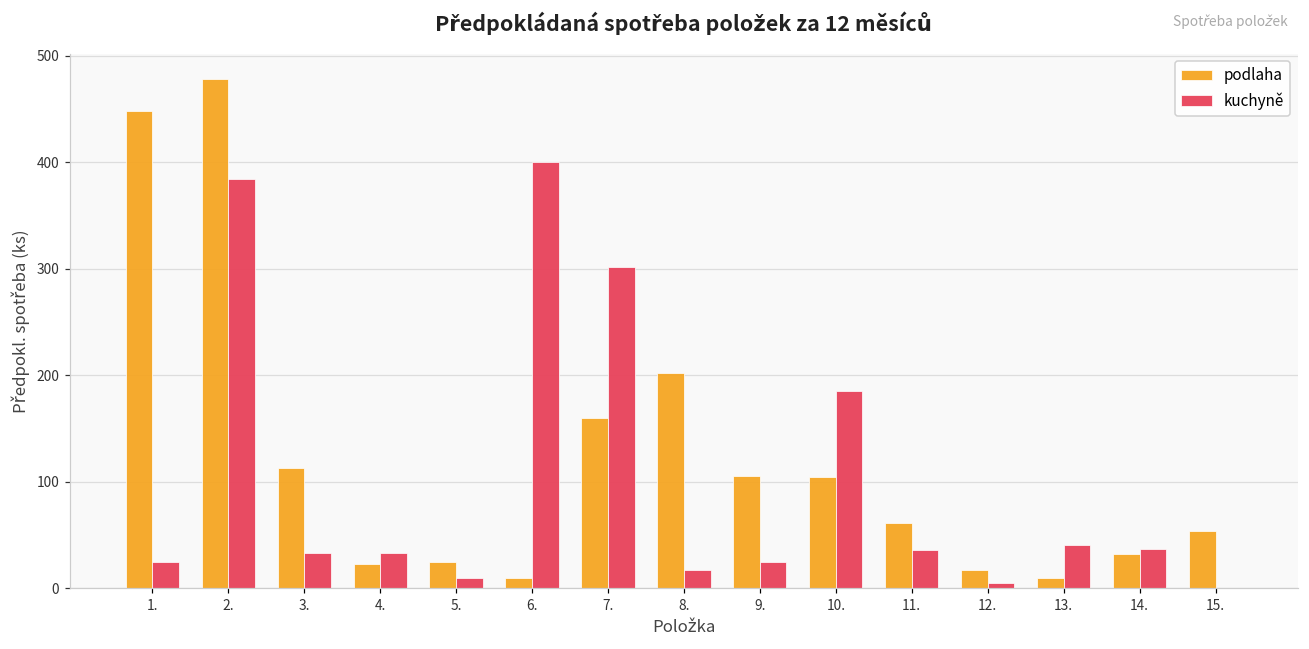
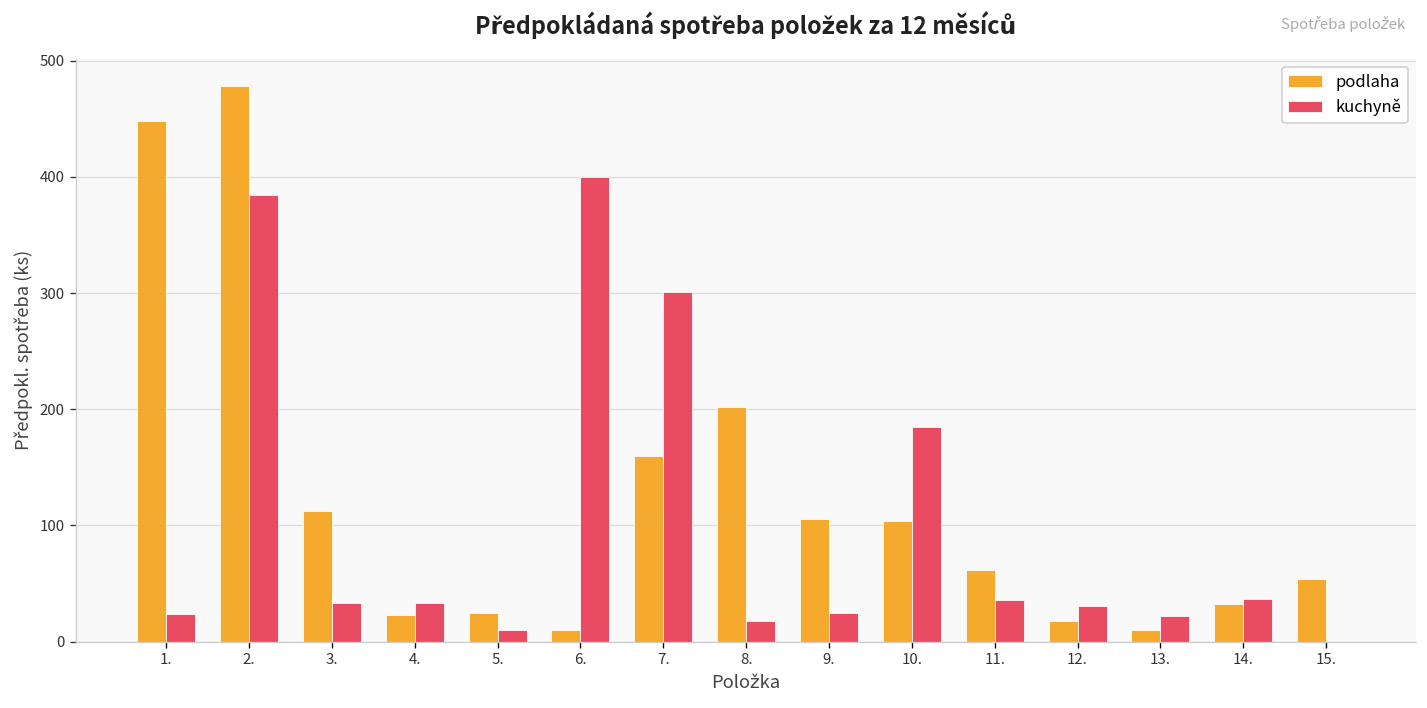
  {
    "podlaha": {
      "1.": 450,
      "2.": 480,
      "3.": 110,
      "4.": 20,
      "5.": 20,
      "6.": 10,
      "7.": 160,
      "8.": 200,
      "9.": 110,
      "10.": 100,
      "11.": 60,
      "12.": 20,
      "13.": 10,
      "14.": 30,
      "15.": 50
    },
    "kuchyně": {
      "1.": 20,
      "2.": 380,
      "3.": 30,
      "4.": 30,
      "5.": 10,
      "6.": 400,
      "7.": 300,
      "8.": 20,
      "9.": 30,
      "10.": 190,
      "11.": 40,
-     "12.": 10,
-     "13.": 40,
+     "12.": 30,
+     "13.": 20,
      "14.": 40,
      "15.": 0
    }
  }
